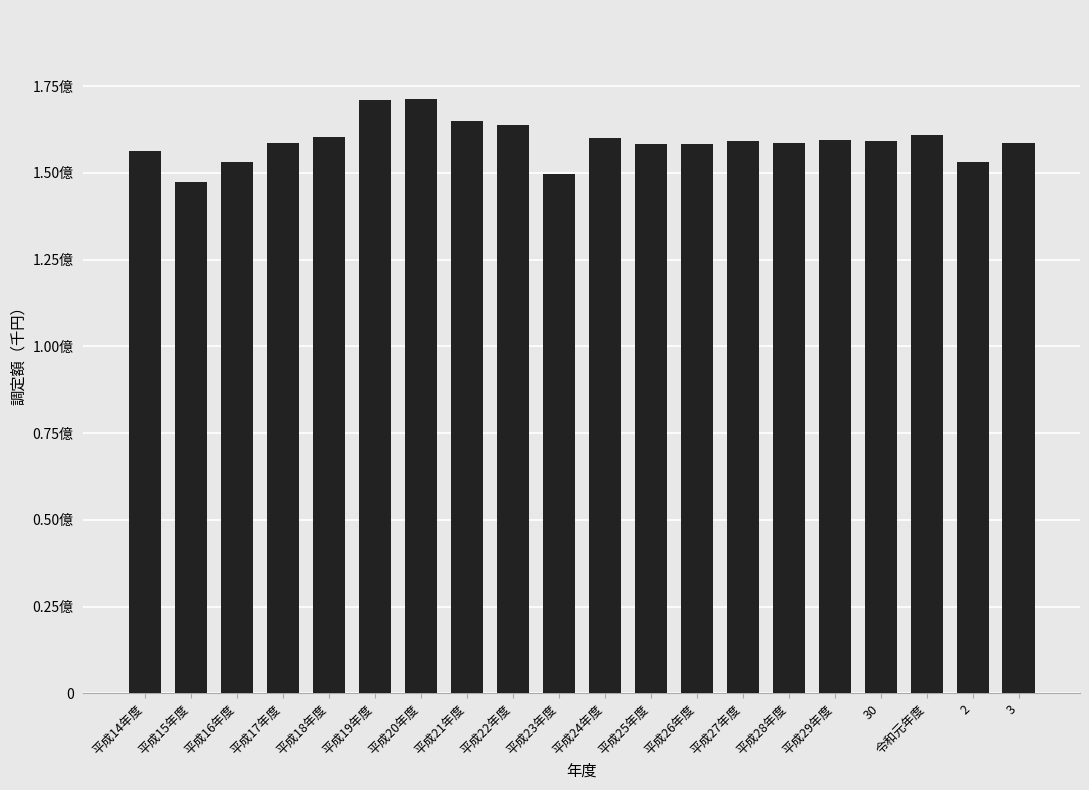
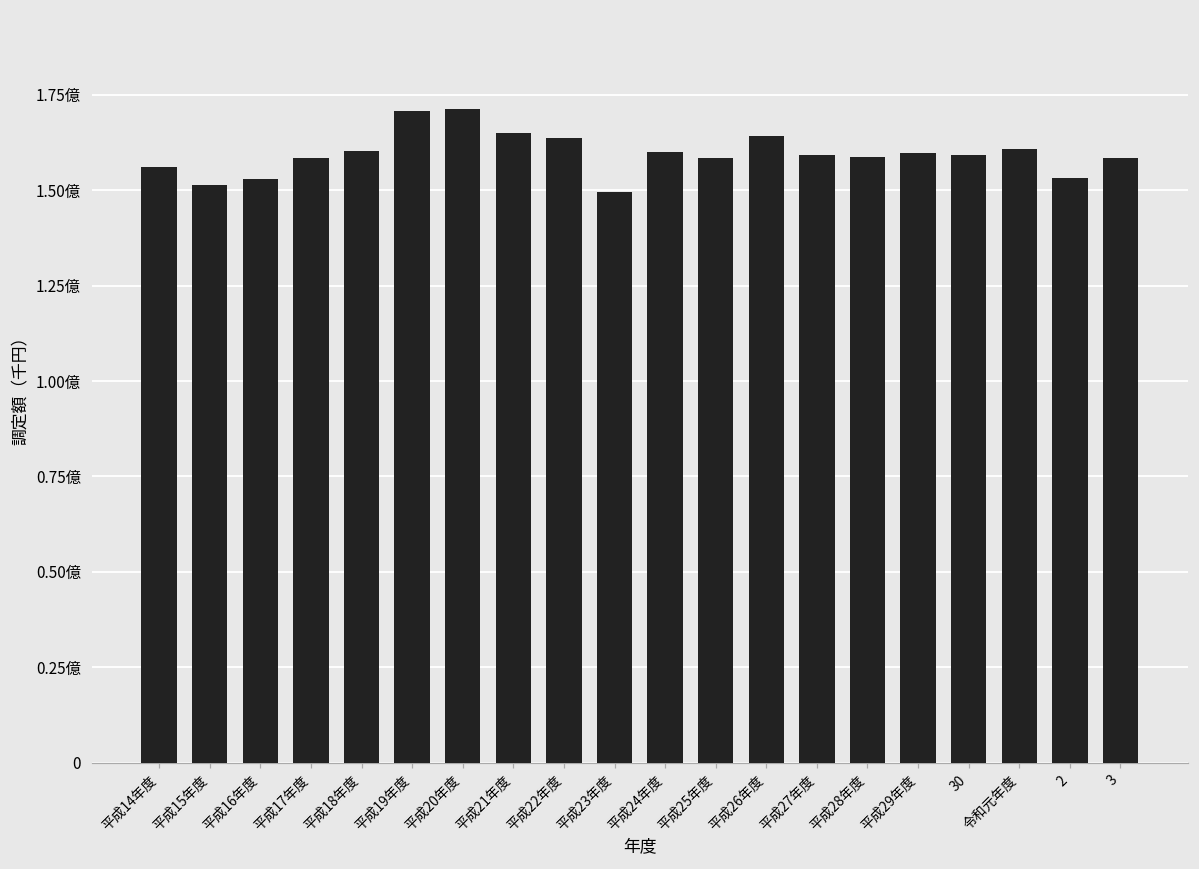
  {
    "平成14年度": "1.56億",
-   "平成15年度": "1.47億",
+   "平成15年度": "1.51億",
    "平成16年度": "1.53億",
    "平成17年度": "1.59億",
    "平成18年度": "1.60億",
    "平成19年度": "1.71億",
    "平成20年度": "1.71億",
    "平成21年度": "1.65億",
    "平成22年度": "1.64億",
    "平成23年度": "1.50億",
    "平成24年度": "1.60億",
    "平成25年度": "1.58億",
-   "平成26年度": "1.58億",
+   "平成26年度": "1.64億",
    "平成27年度": "1.59億",
    "平成28年度": "1.59億",
    "平成29年度": "1.60億",
    "30": "1.59億",
    "令和元年度": "1.61億",
    "2": "1.53億",
    "3": "1.58億"
  }
